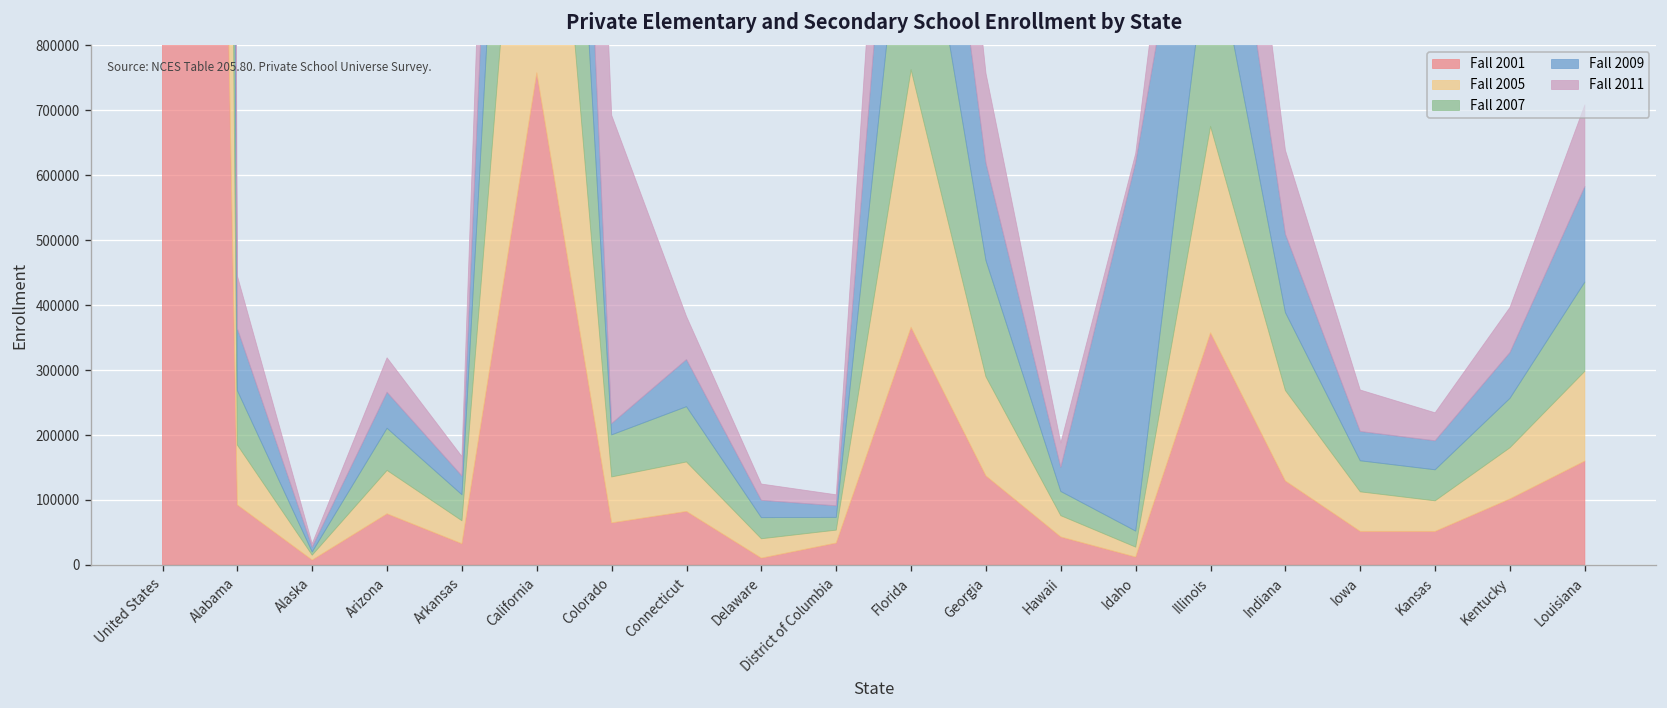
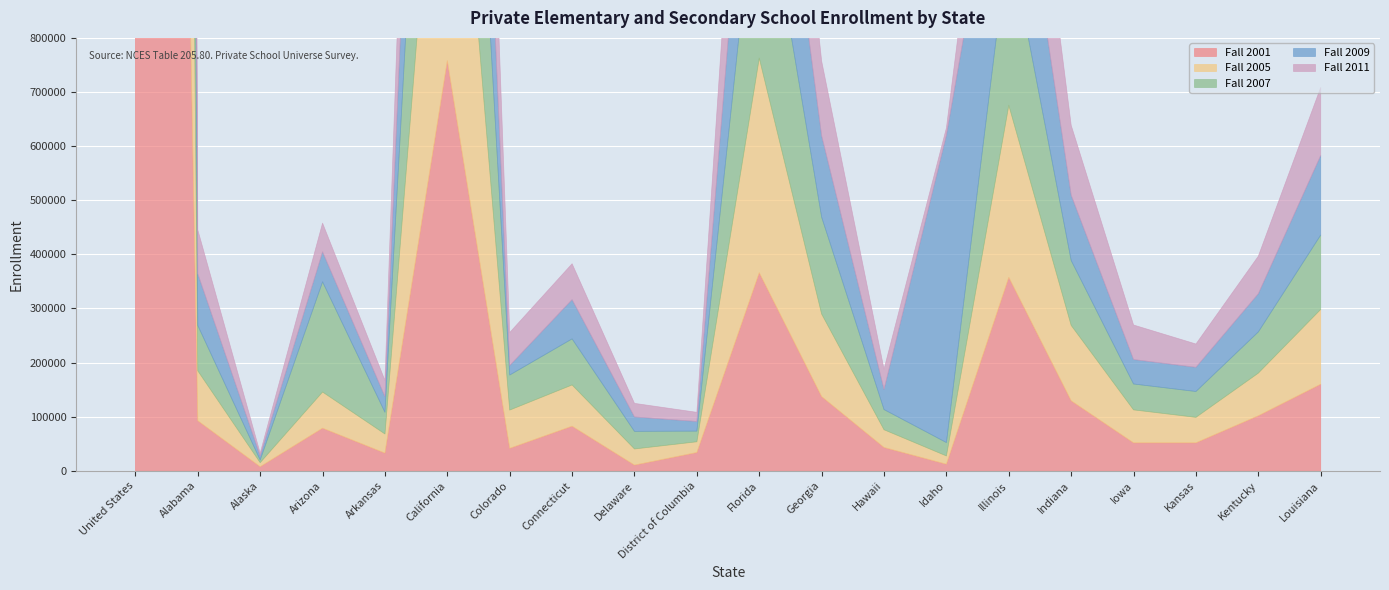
  {
    "Fall 2001": {
      "Alabama": 90000,
      "Alaska": 10000,
      "Arizona": 80000,
      "Arkansas": 30000,
      "California": 760000,
-     "Colorado": 60000,
+     "Colorado": 40000,
      "Connecticut": 80000,
      "Delaware": 10000,
      "District of Columbia": 30000,
      "Florida": 370000,
      "Georgia": 140000,
      "Hawaii": 40000,
      "Idaho": 10000,
      "Illinois": 360000,
      "Indiana": 130000,
      "Iowa": 50000,
      "Kansas": 50000,
      "Kentucky": 100000,
      "Louisiana": 160000
    },
    "Fall 2005": {
      "Alabama": 90000,
      "Alaska": 10000,
      "Arizona": 70000,
      "Arkansas": 40000,
      "Colorado": 70000,
      "Connecticut": 80000,
      "Delaware": 30000,
      "District of Columbia": 20000,
      "Florida": 400000,
      "Georgia": 150000,
      "Hawaii": 30000,
      "Idaho": 20000,
      "Illinois": 320000,
      "Indiana": 140000,
      "Iowa": 60000,
      "Kansas": 50000,
      "Kentucky": 80000,
      "Louisiana": 140000
    },
    "Fall 2007": {
      "Alabama": 80000,
      "Alaska": 0,
-     "Arizona": 60000,
+     "Arizona": 200000,
      "Arkansas": 40000,
      "Colorado": 60000,
      "Connecticut": 90000,
      "Delaware": 30000,
      "District of Columbia": 20000,
      "Georgia": 180000,
      "Hawaii": 40000,
      "Idaho": 20000,
      "Indiana": 120000,
      "Iowa": 50000,
      "Kansas": 50000,
      "Kentucky": 80000,
      "Louisiana": 140000
    },
    "Fall 2009": {
      "Alabama": 100000,
      "Alaska": 10000,
      "Arizona": 60000,
      "Arkansas": 30000,
      "Colorado": 20000,
      "Connecticut": 70000,
      "Delaware": 30000,
      "District of Columbia": 20000,
      "Georgia": 150000,
      "Hawaii": 40000,
      "Idaho": 570000,
      "Indiana": 120000,
      "Iowa": 50000,
      "Kansas": 40000,
      "Kentucky": 70000,
      "Louisiana": 150000
    },
    "Fall 2011": {
      "Alabama": 80000,
      "Alaska": 10000,
      "Arizona": 50000,
      "Arkansas": 30000,
-     "Colorado": 470000,
+     "Colorado": 60000,
      "Connecticut": 70000,
      "Delaware": 30000,
      "District of Columbia": 20000,
      "Georgia": 140000,
      "Hawaii": 40000,
      "Idaho": 10000,
      "Indiana": 130000,
      "Iowa": 60000,
      "Kansas": 40000,
      "Kentucky": 70000
    }
  }
